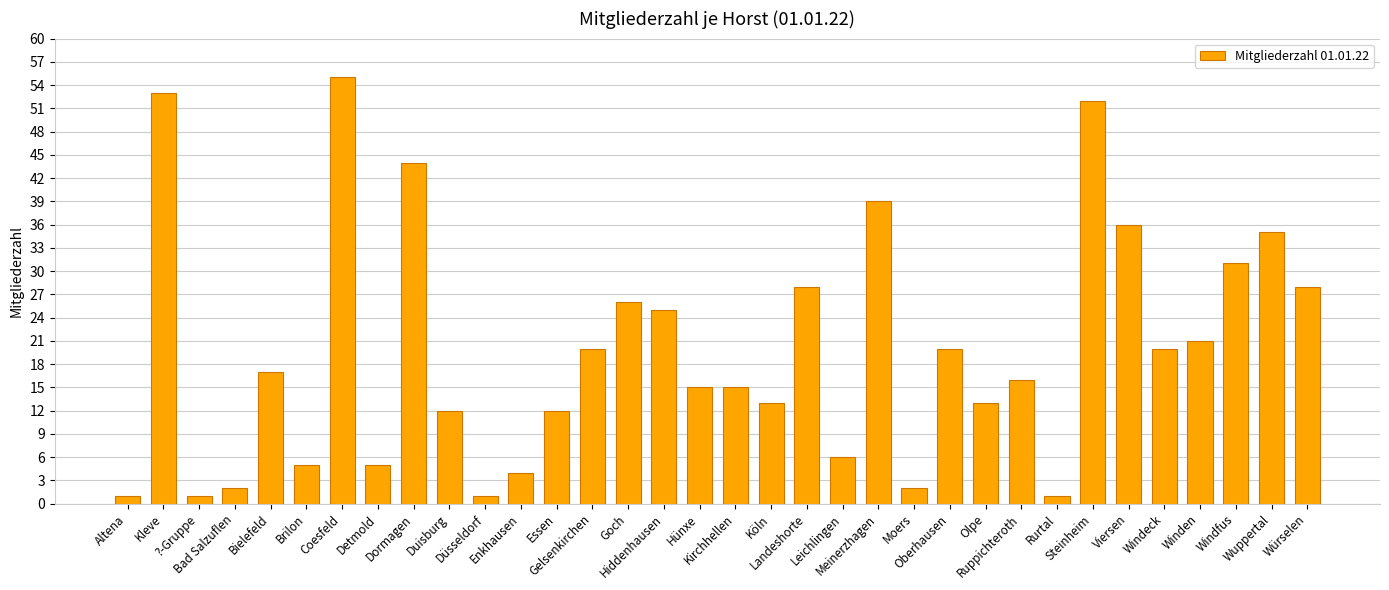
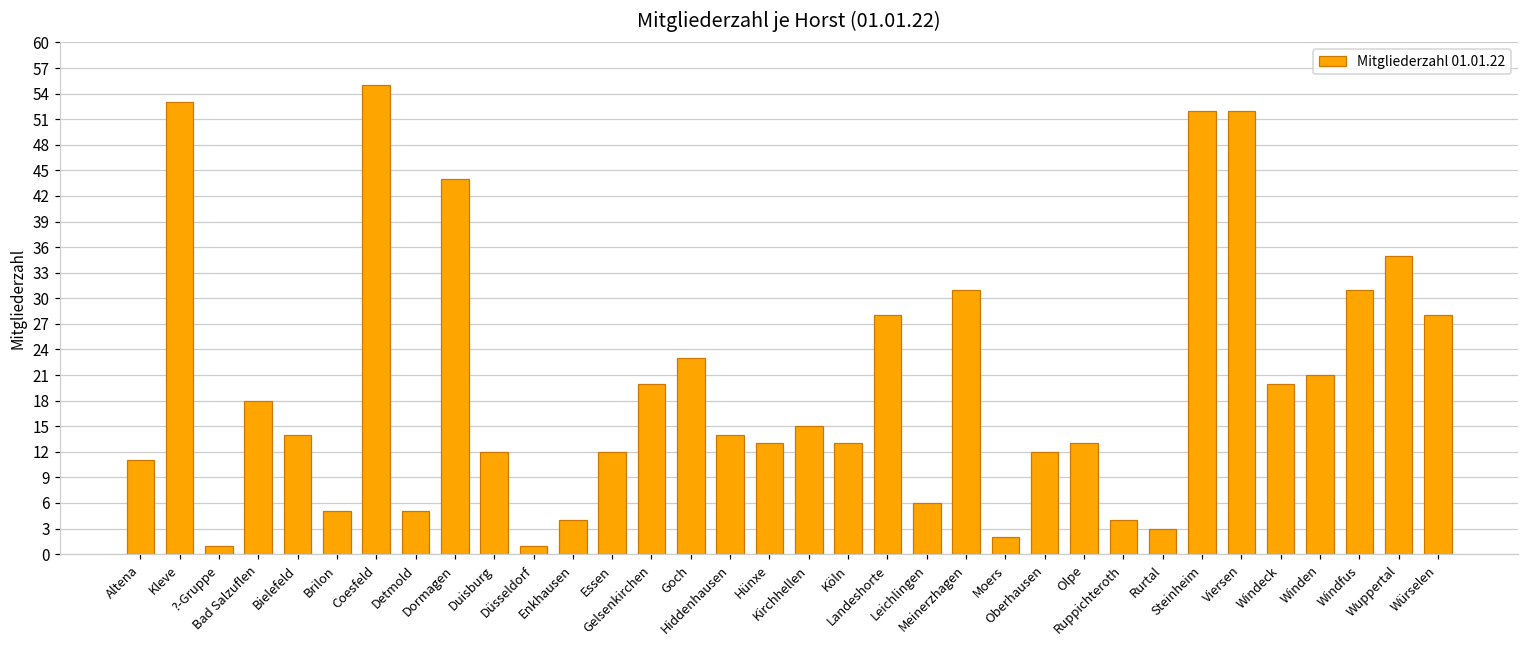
  {
-   "Altena": 1,
+   "Altena": 11,
    "Kleve": 53,
    "?-Gruppe": 1,
-   "Bad Salzuflen": 2,
-   "Bielefeld": 17,
+   "Bad Salzuflen": 18,
+   "Bielefeld": 14,
    "Brilon": 5,
    "Coesfeld": 55,
    "Detmold": 5,
    "Dormagen": 44,
    "Duisburg": 12,
    "Düsseldorf": 1,
    "Enkhausen": 4,
    "Essen": 12,
    "Gelsenkirchen": 20,
-   "Goch": 26,
-   "Hiddenhausen": 25,
-   "Hünxe": 15,
+   "Goch": 23,
+   "Hiddenhausen": 14,
+   "Hünxe": 13,
    "Kirchhellen": 15,
    "Köln": 13,
    "Landeshorte": 28,
    "Leichlingen": 6,
-   "Meinerzhagen": 39,
+   "Meinerzhagen": 31,
    "Moers": 2,
-   "Oberhausen": 20,
+   "Oberhausen": 12,
    "Olpe": 13,
-   "Ruppichteroth": 16,
-   "Rurtal": 1,
+   "Ruppichteroth": 4,
+   "Rurtal": 3,
    "Steinheim": 52,
-   "Viersen": 36,
+   "Viersen": 52,
    "Windeck": 20,
    "Winden": 21,
    "Windfus": 31,
    "Wuppertal": 35,
    "Würselen": 28
  }
